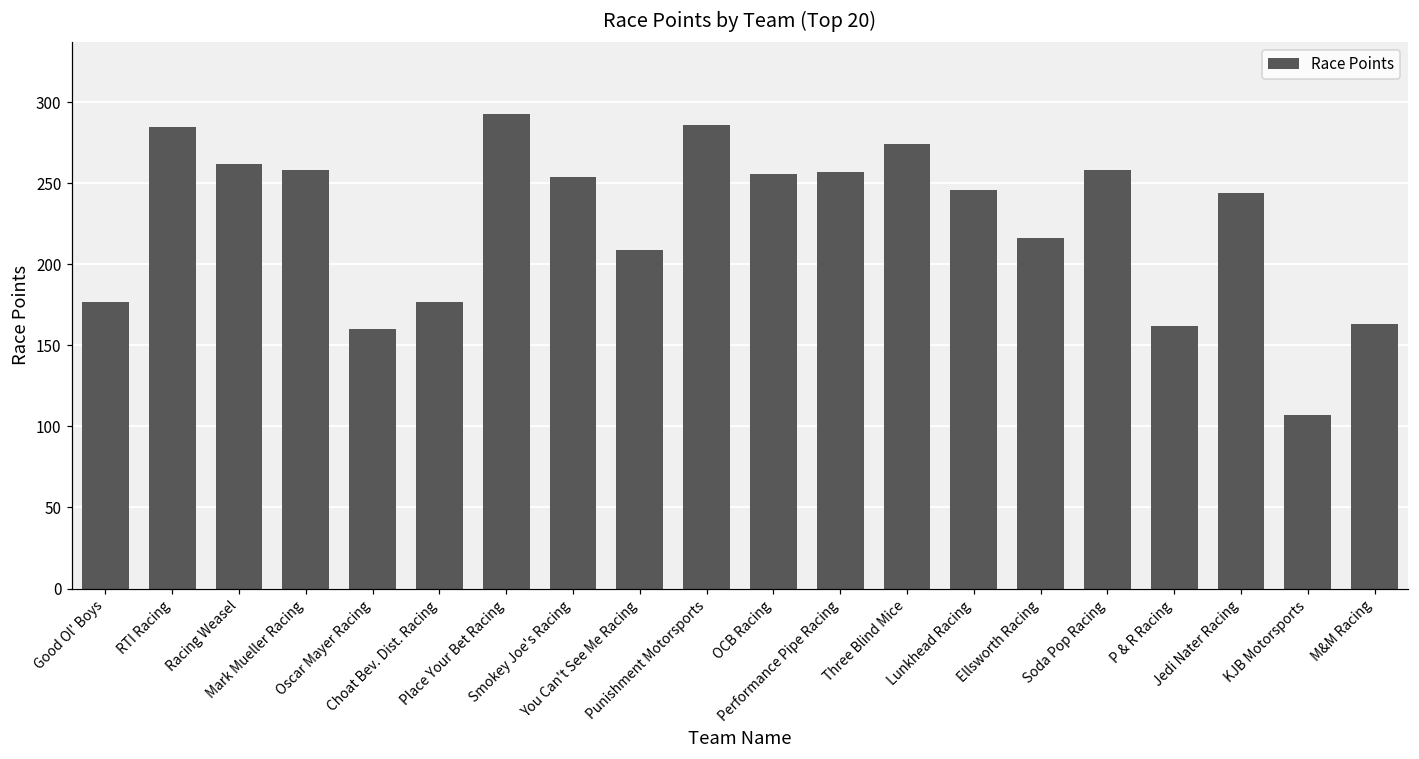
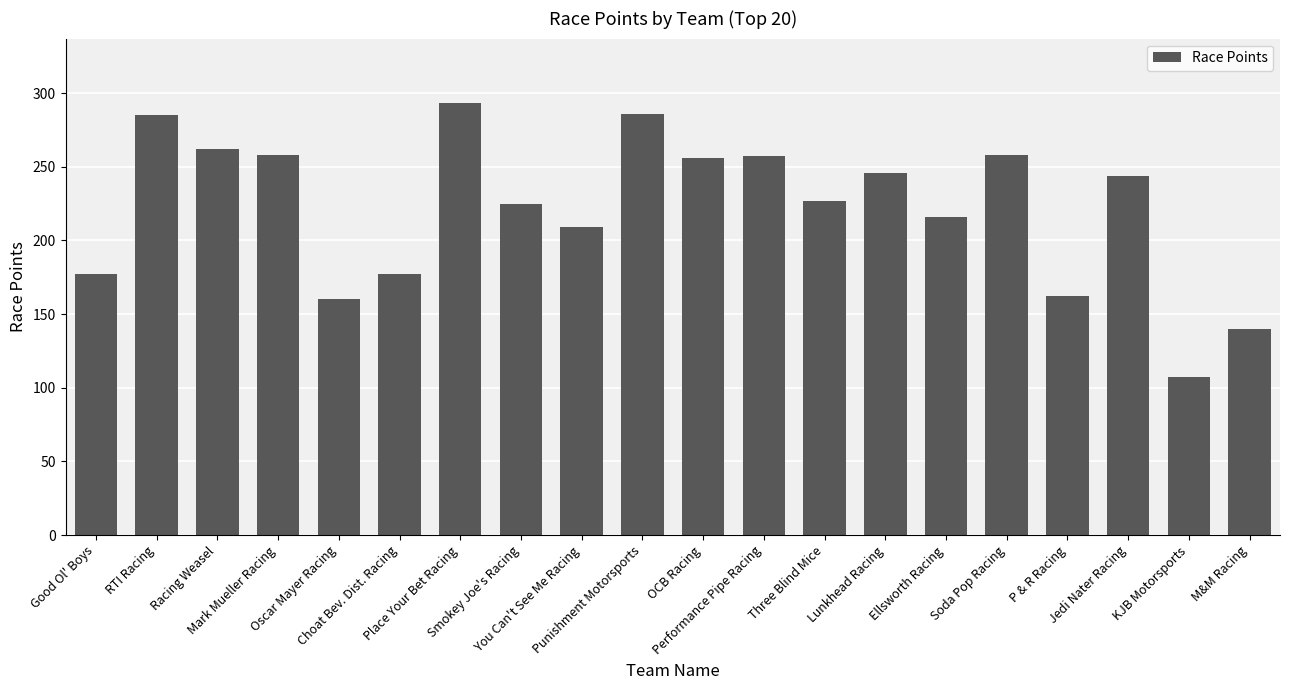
  {
    "Good Ol' Boys": 177,
    "RTI Racing": 285,
    "Racing Weasel": 262,
    "Mark Mueller Racing": 258,
    "Oscar Mayer Racing": 160,
    "Choat Bev. Dist. Racing": 177,
    "Place Your Bet Racing": 293,
-   "Smokey Joe's Racing": 254,
+   "Smokey Joe's Racing": 225,
    "You Can't See Me Racing": 209,
    "Punishment Motorsports": 286,
    "OCB Racing": 256,
    "Performance Pipe Racing": 257,
-   "Three Blind Mice": 274,
+   "Three Blind Mice": 227,
    "Lunkhead Racing": 246,
    "Ellsworth Racing": 216,
    "Soda Pop Racing": 258,
    "P & R Racing": 162,
    "Jedi Nater Racing": 244,
    "KJB Motorsports": 107,
-   "M&M Racing": 163
+   "M&M Racing": 140
  }
